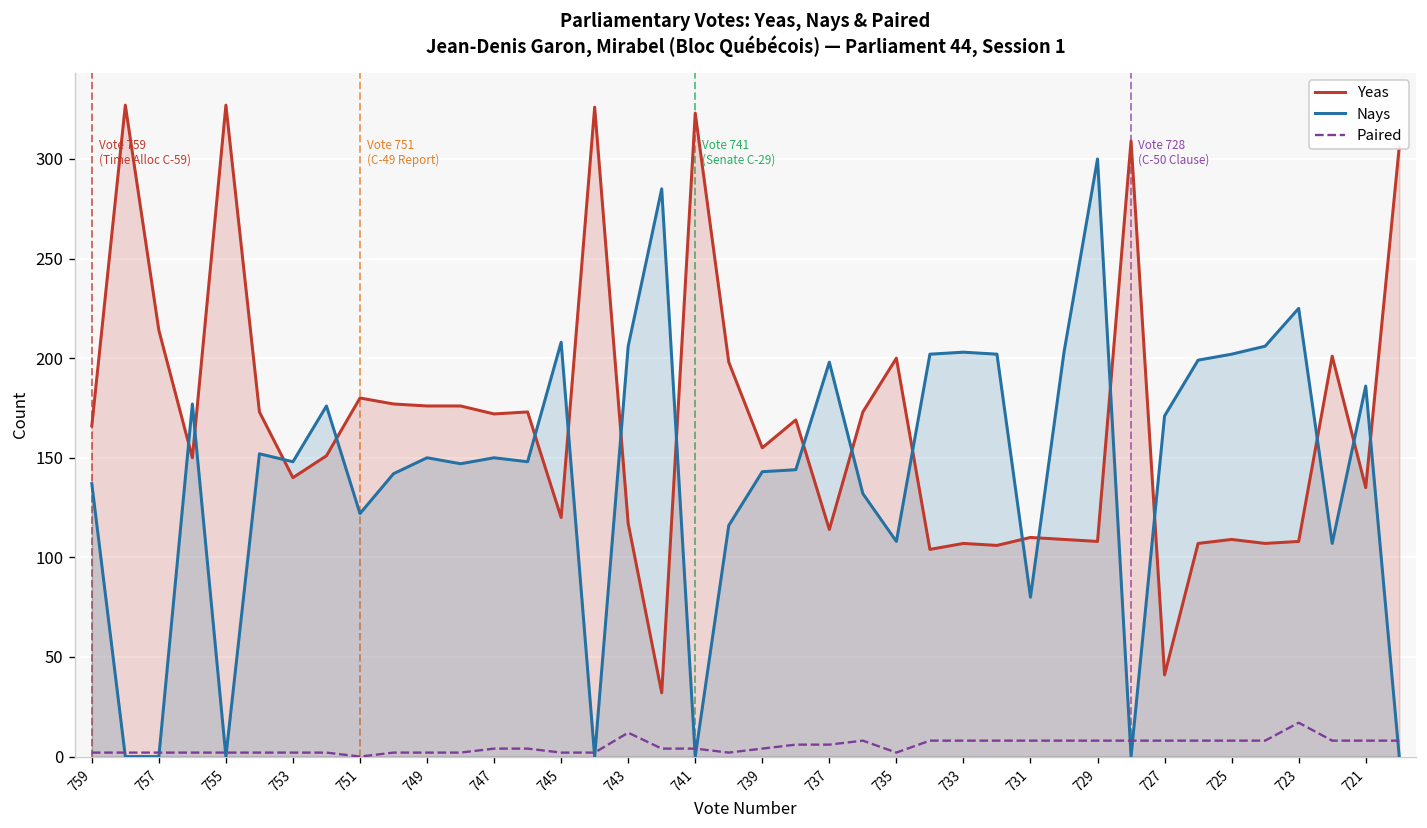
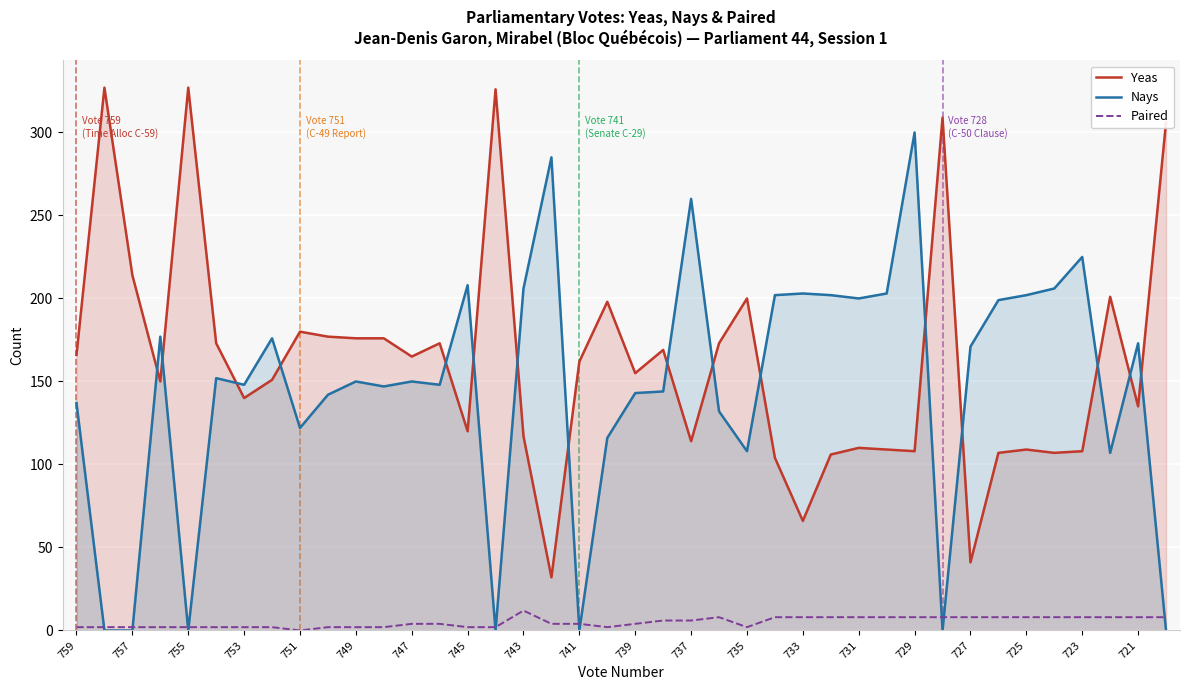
  {
    "Yeas": {
      "759": 166,
      "757": 214,
      "755": 327,
      "753": 140,
      "751": 180,
      "749": 176,
-     "747": 172,
+     "747": 165,
      "745": 120,
      "743": 117,
-     "741": 323,
+     "741": 162,
      "739": 155,
      "737": 114,
      "735": 200,
-     "733": 107,
+     "733": 66,
      "731": 110,
      "729": 108,
      "727": 41,
      "725": 109,
      "723": 108,
      "721": 135
    },
    "Nays": {
      "759": 137,
      "757": 0,
      "755": 0,
      "753": 148,
      "751": 122,
      "749": 150,
      "747": 150,
      "745": 208,
      "743": 206,
      "741": 0,
      "739": 143,
-     "737": 198,
+     "737": 260,
      "735": 108,
      "733": 203,
-     "731": 80,
+     "731": 200,
      "729": 300,
      "727": 171,
      "725": 202,
      "723": 225,
-     "721": 186
+     "721": 173
    },
    "Paired": {
      "759": 2,
      "757": 2,
      "755": 2,
      "753": 2,
      "751": 0,
      "749": 2,
      "747": 4,
      "745": 2,
      "743": 12,
      "741": 4,
      "739": 4,
      "737": 6,
      "735": 2,
      "733": 8,
      "731": 8,
      "729": 8,
      "727": 8,
      "725": 8,
-     "723": 17,
+     "723": 8,
      "721": 8
    }
  }
